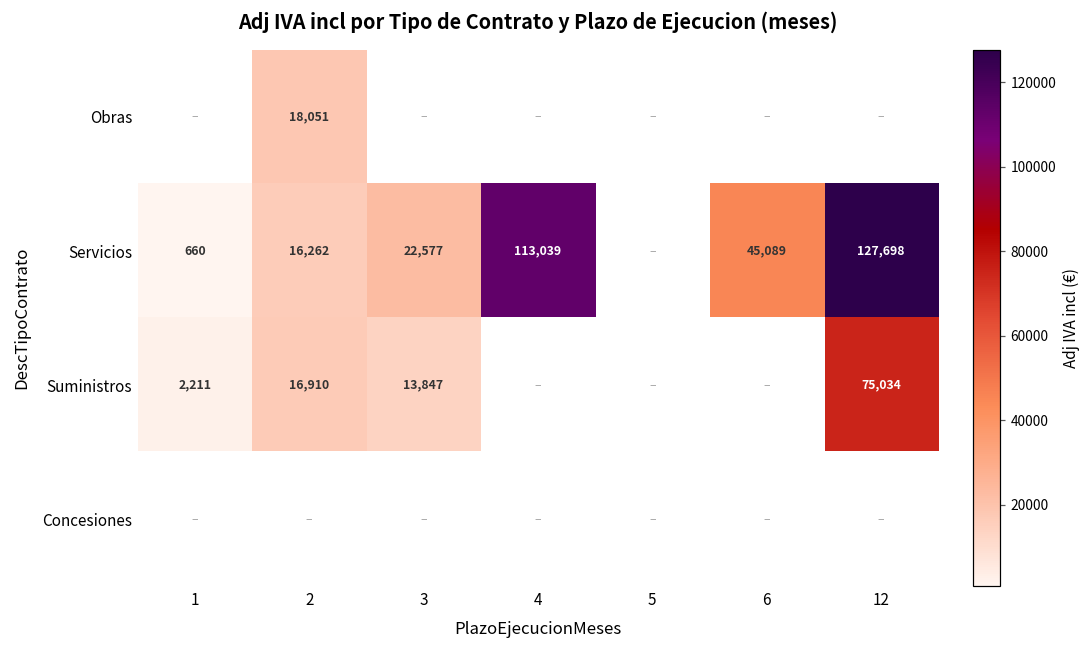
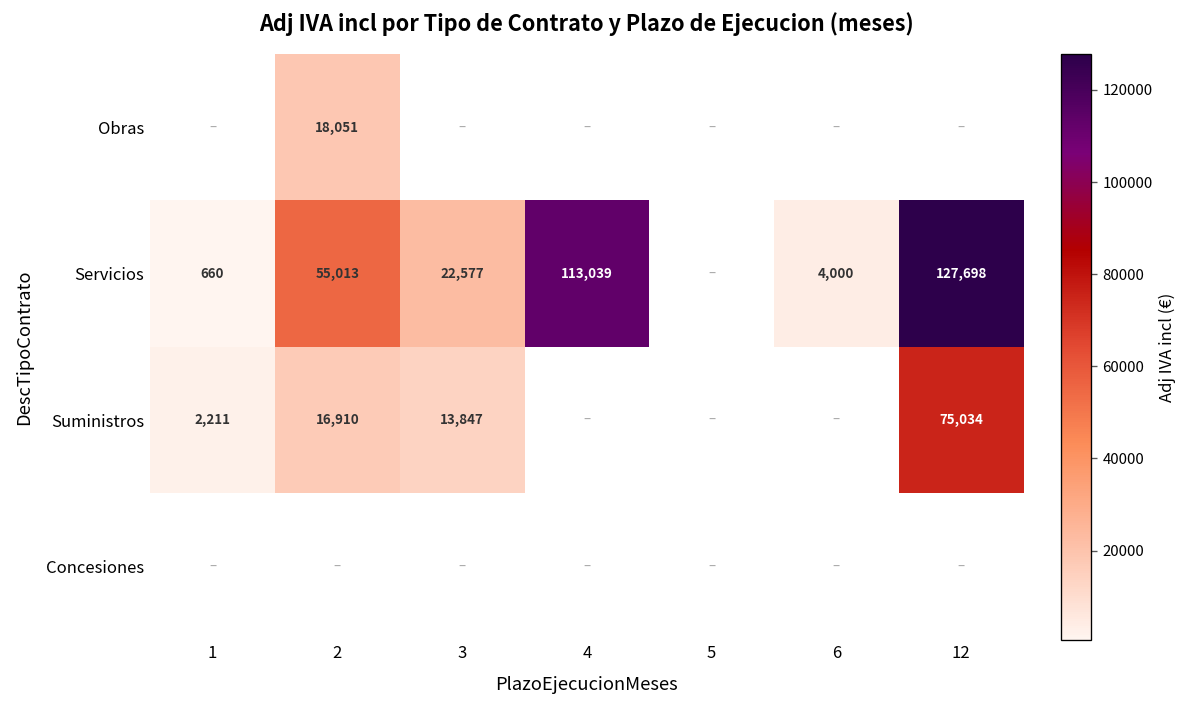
  {
    "Obras": {
      "2": "18,051"
    },
    "Servicios": {
      "1": "660",
-     "2": "16,262",
+     "2": "55,013",
      "3": "22,577",
      "4": "113,039",
-     "6": "45,089",
+     "6": "4,000",
      "12": "127,698"
    },
    "Suministros": {
      "1": "2,211",
      "2": "16,910",
      "3": "13,847",
      "12": "75,034"
    }
  }
